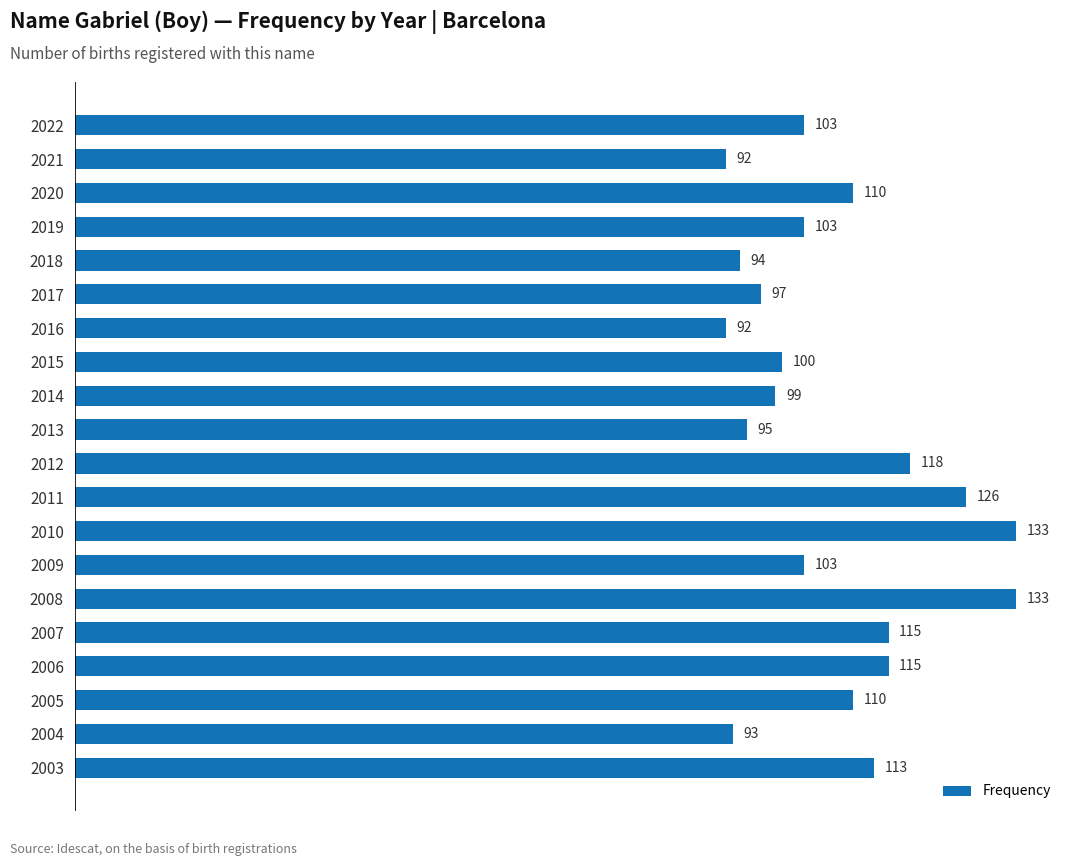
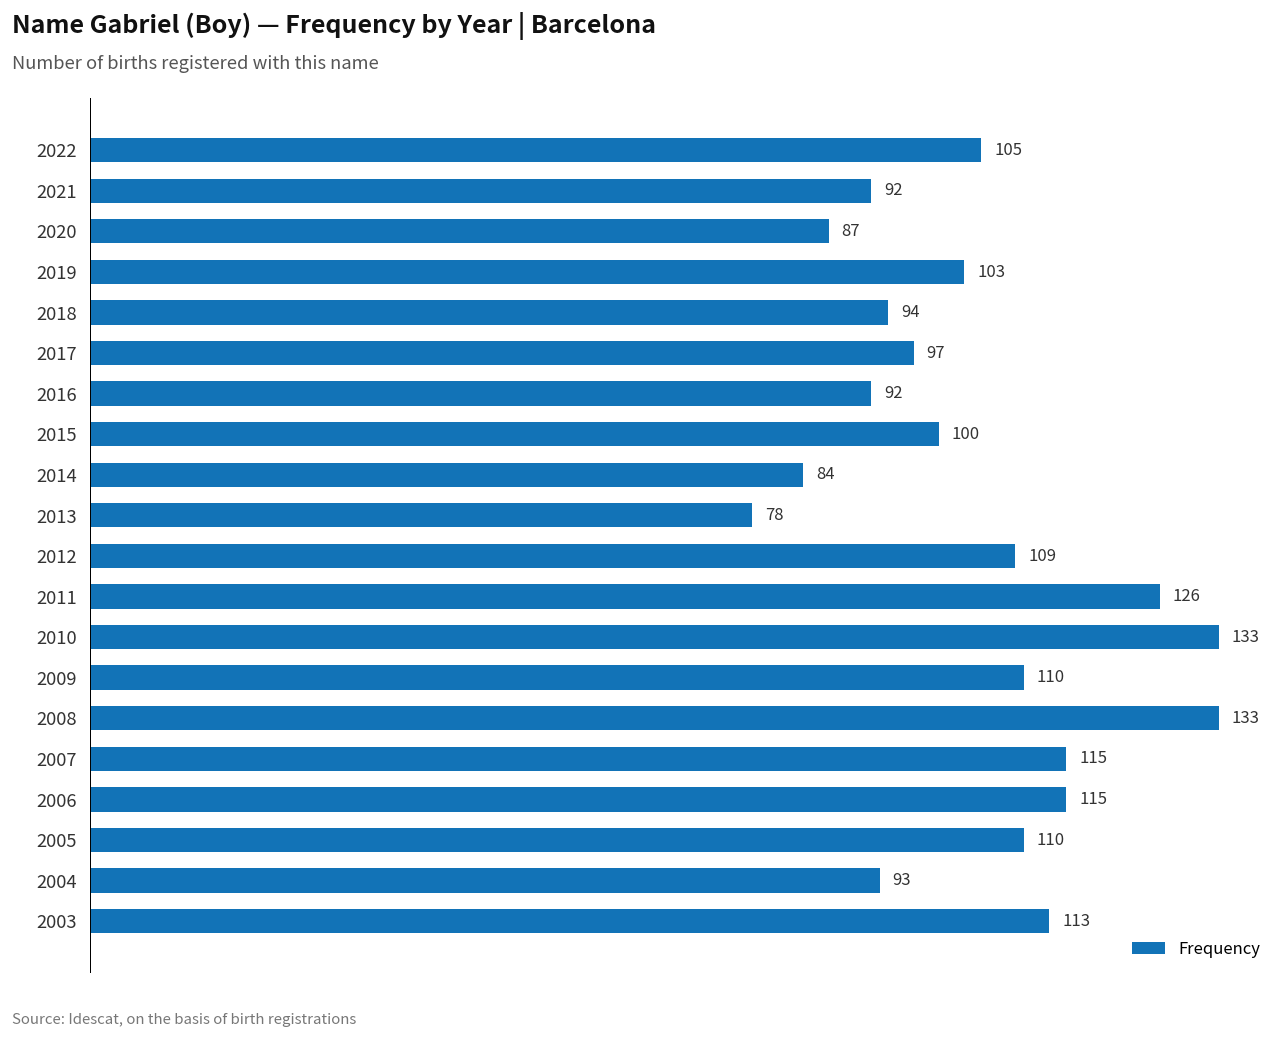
  {
-   "2022": 103,
+   "2022": 105,
    "2021": 92,
-   "2020": 110,
+   "2020": 87,
    "2019": 103,
    "2018": 94,
    "2017": 97,
    "2016": 92,
    "2015": 100,
-   "2014": 99,
-   "2013": 95,
-   "2012": 118,
+   "2014": 84,
+   "2013": 78,
+   "2012": 109,
    "2011": 126,
    "2010": 133,
-   "2009": 103,
+   "2009": 110,
    "2008": 133,
    "2007": 115,
    "2006": 115,
    "2005": 110,
    "2004": 93,
    "2003": 113
  }
